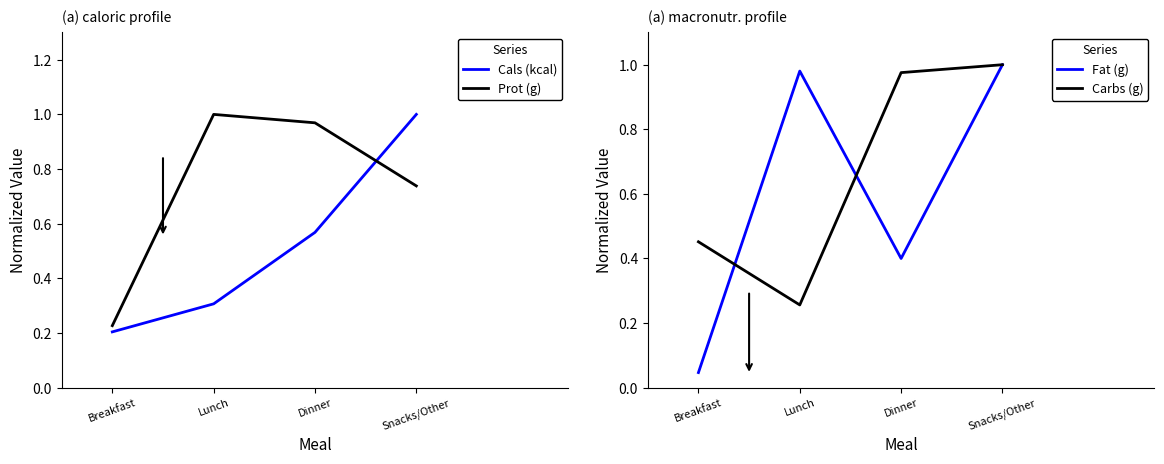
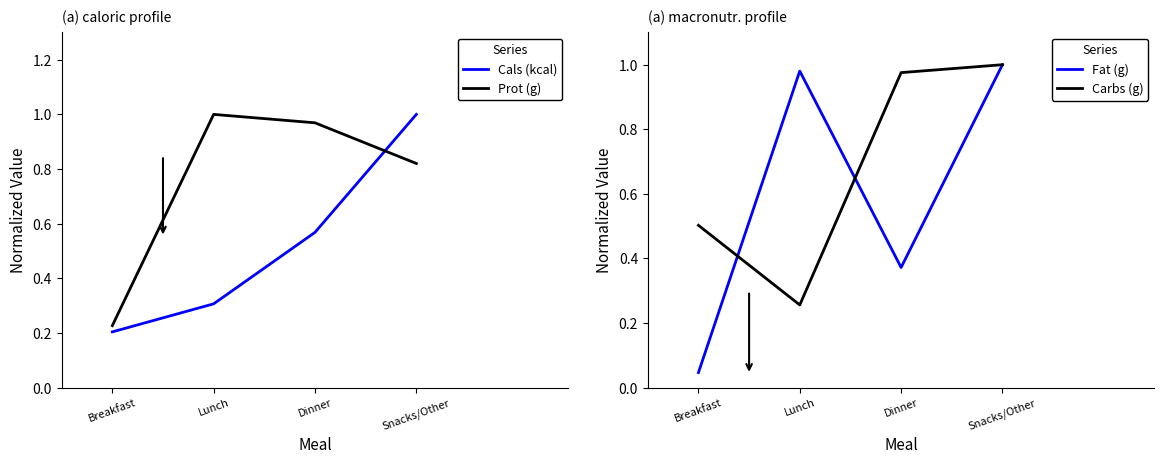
  {
    "(a) caloric profile": {
      "Cals (kcal)": {
        "Breakfast": 0.20,
        "Lunch": 0.31,
        "Dinner": 0.57,
        "Snacks/Other": 1.00
      },
      "Prot (g)": {
        "Breakfast": 0.23,
        "Lunch": 1.00,
        "Dinner": 0.97,
-       "Snacks/Other": 0.74
+       "Snacks/Other": 0.82
      }
    },
    "(a) macronutr. profile": {
      "Fat (g)": {
        "Breakfast": 0.05,
        "Lunch": 0.98,
-       "Dinner": 0.40
+       "Dinner": 0.37
      },
      "Carbs (g)": {
-       "Breakfast": 0.45,
+       "Breakfast": 0.50,
        "Lunch": 0.26,
        "Dinner": 0.98
      }
    }
  }
